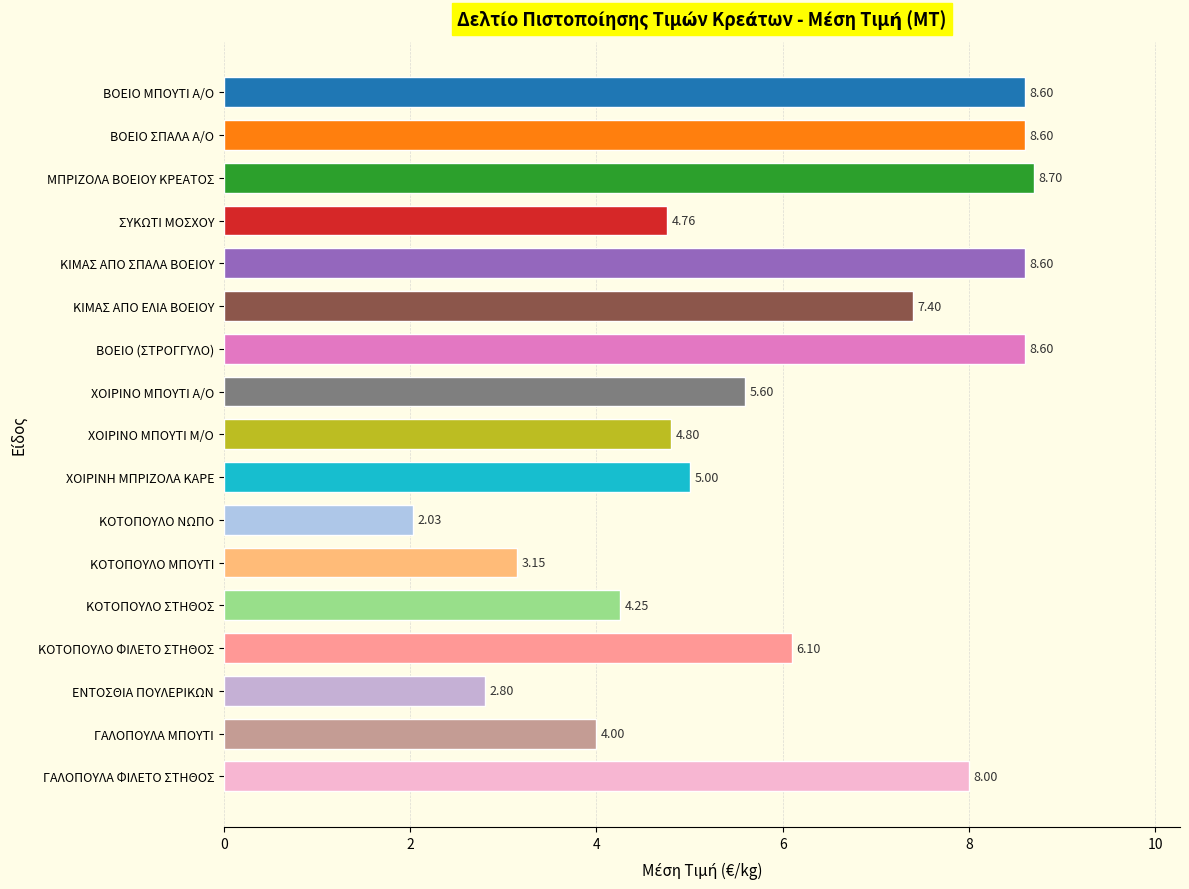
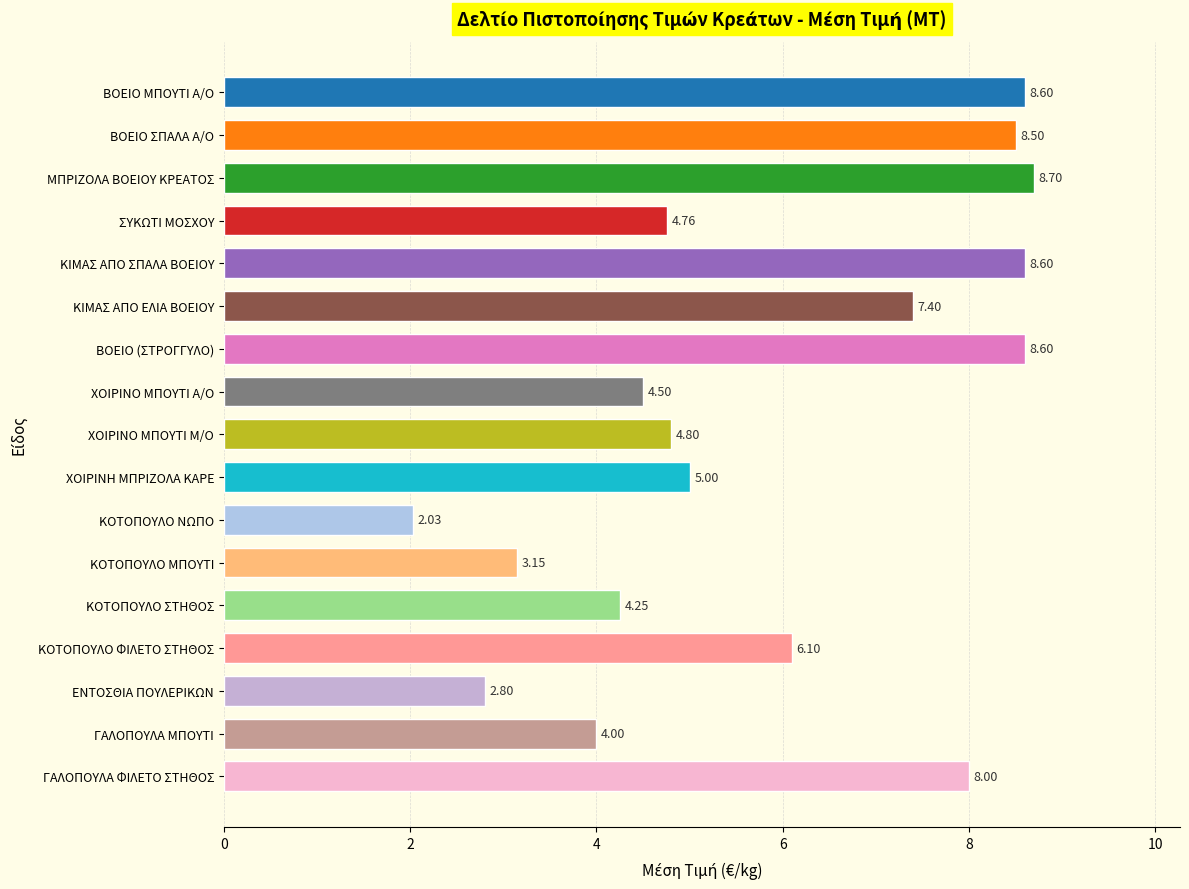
  {
    "ΒΟΕΙΟ ΜΠΟΥΤΙ Α/Ο": 8.60,
-   "ΒΟΕΙΟ ΣΠΑΛΑ Α/Ο": 8.60,
+   "ΒΟΕΙΟ ΣΠΑΛΑ Α/Ο": 8.50,
    "ΜΠΡΙΖΟΛΑ ΒΟΕΙΟΥ ΚΡΕΑΤΟΣ": 8.70,
    "ΣΥΚΩΤΙ ΜΟΣΧΟΥ": 4.76,
    "ΚΙΜΑΣ ΑΠΟ ΣΠΑΛΑ ΒΟΕΙΟΥ": 8.60,
    "ΚΙΜΑΣ ΑΠO ΕΛΙΑ ΒΟΕΙΟΥ": 7.40,
    "ΒΟΕΙΟ (ΣΤΡΟΓΓΥΛΟ)": 8.60,
-   "ΧΟΙΡΙΝΟ ΜΠΟΥΤΙ Α/Ο": 5.60,
+   "ΧΟΙΡΙΝΟ ΜΠΟΥΤΙ Α/Ο": 4.50,
    "ΧΟΙΡΙΝΟ ΜΠΟΥΤΙ Μ/Ο": 4.80,
    "ΧΟΙΡΙΝΗ ΜΠΡΙΖΟΛΑ ΚΑΡΕ": 5.00,
    "ΚΟΤΟΠΟΥΛΟ ΝΩΠΟ": 2.03,
    "ΚΟΤΟΠΟΥΛΟ ΜΠΟΥΤΙ": 3.15,
    "ΚΟΤΟΠΟΥΛΟ ΣΤΗΘΟΣ": 4.25,
    "ΚΟΤΟΠΟΥΛΟ ΦΙΛΕΤΟ ΣΤΗΘΟΣ": 6.10,
    "ΕΝΤΟΣΘΙΑ ΠΟΥΛΕΡΙΚΩΝ": 2.80,
    "ΓΑΛΟΠΟΥΛΑ ΜΠΟΥΤΙ": 4.00,
    "ΓΑΛΟΠΟΥΛΑ ΦΙΛΕΤΟ ΣΤΗΘΟΣ": 8.00
  }
